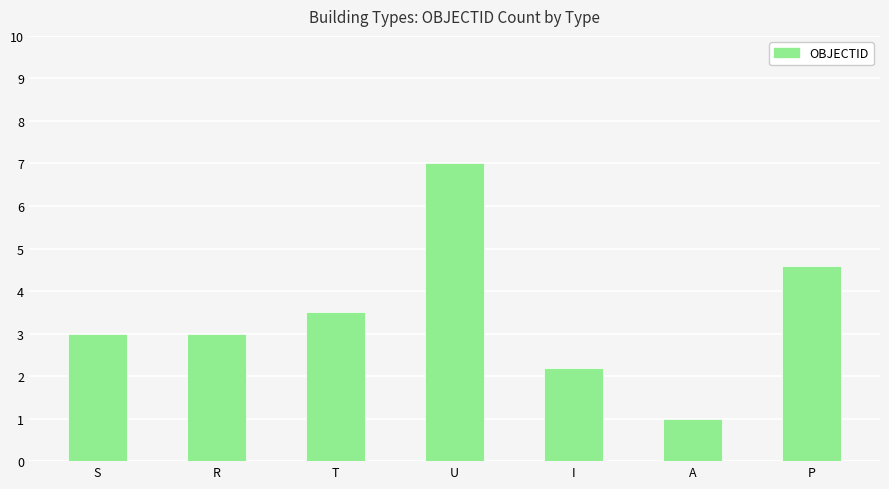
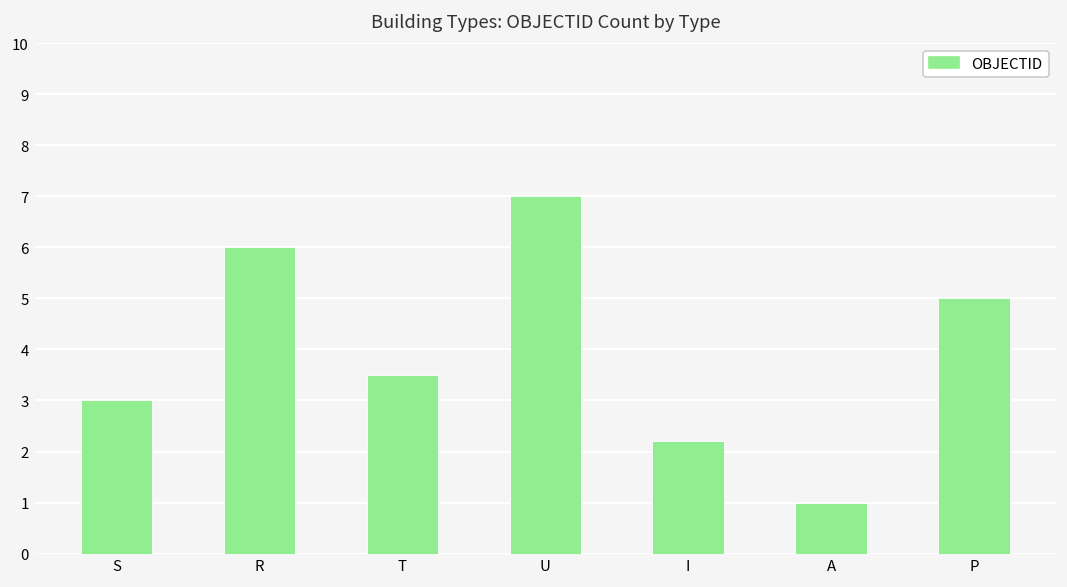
  {
    "S": 3.0,
-   "R": 3,
+   "R": 6,
    "T": 3.5,
    "U": 7.0,
    "I": 2.2,
    "A": 1.0,
-   "P": 4.6
+   "P": 5.0
  }
